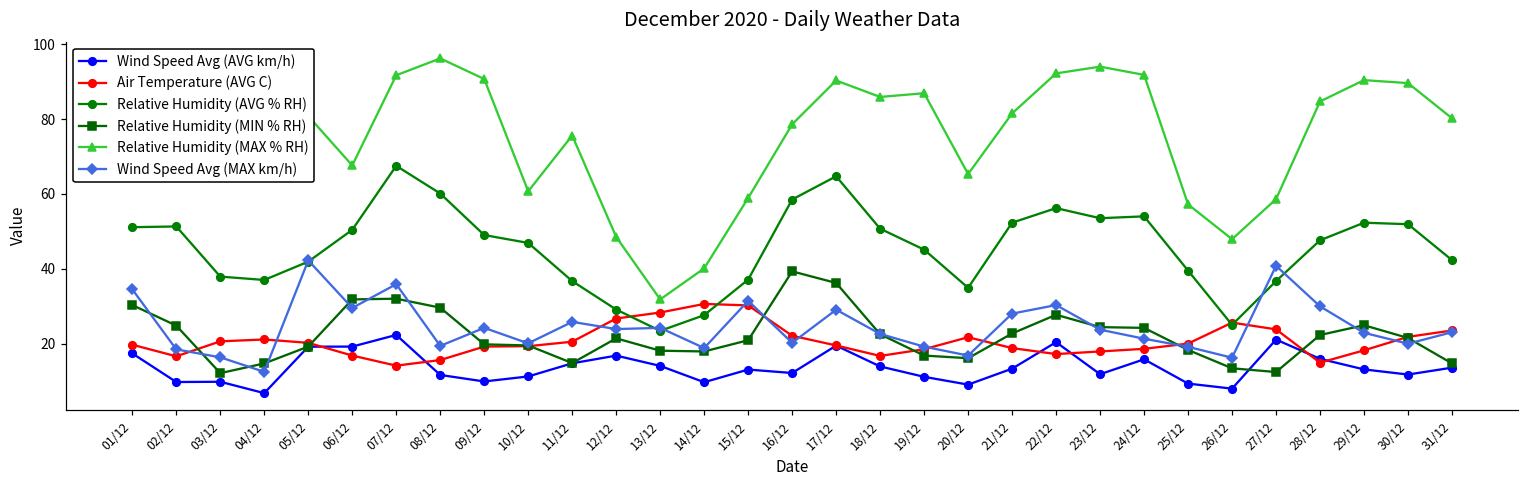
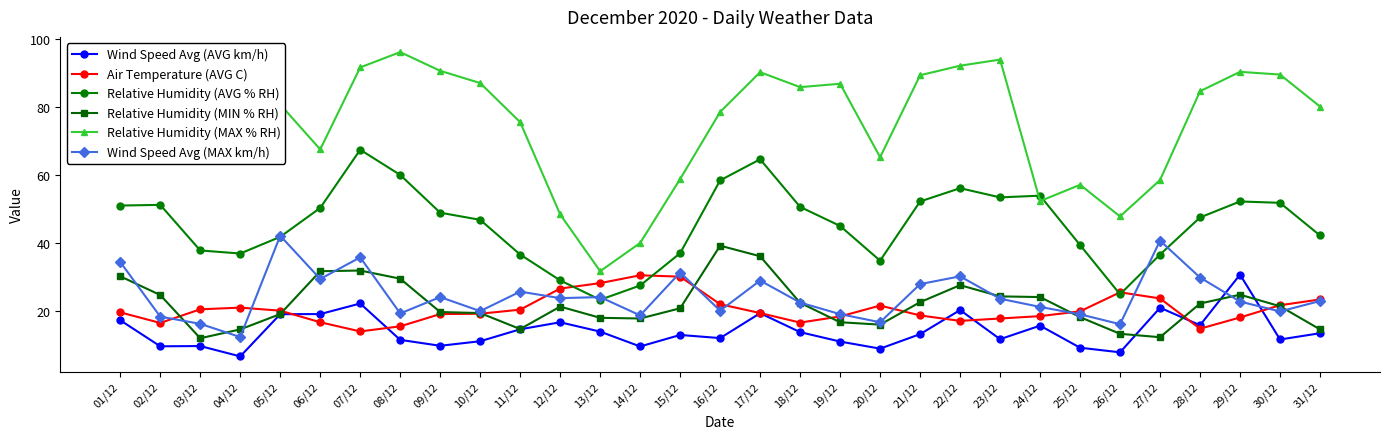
  {
    "Wind Speed Avg (AVG km/h)": {
      "01/12": 17,
      "02/12": 10,
      "03/12": 10,
      "04/12": 7,
      "06/12": 19,
      "07/12": 22,
      "08/12": 12,
      "09/12": 10,
      "10/12": 11,
      "12/12": 17,
      "13/12": 14,
      "14/12": 10,
      "15/12": 13,
      "16/12": 12,
      "18/12": 14,
      "19/12": 11,
      "20/12": 9,
      "21/12": 13,
      "22/12": 20,
      "23/12": 12,
      "24/12": 16,
      "25/12": 9,
      "26/12": 8,
      "27/12": 21,
      "28/12": 16,
-     "29/12": 13,
+     "29/12": 31,
      "30/12": 12,
      "31/12": 14
    },
    "Air Temperature (AVG C)": {
      "01/12": 20,
      "02/12": 17,
      "03/12": 21,
      "04/12": 21,
      "05/12": 20,
      "06/12": 17,
      "07/12": 14,
      "08/12": 16,
      "11/12": 21,
      "12/12": 27,
      "13/12": 28,
      "14/12": 31,
      "15/12": 30,
      "16/12": 22,
      "18/12": 17,
      "20/12": 22,
      "21/12": 19,
      "22/12": 17,
      "23/12": 18,
      "24/12": 19,
      "25/12": 20,
      "27/12": 24,
      "28/12": 15,
      "29/12": 18
    },
    "Relative Humidity (MAX % RH)": {
      "06/12": 68,
      "07/12": 92,
      "08/12": 96,
      "09/12": 91,
-     "10/12": 61,
+     "10/12": 87,
      "11/12": 76,
      "12/12": 49,
      "13/12": 32,
      "14/12": 40,
      "15/12": 59,
      "16/12": 79,
      "17/12": 90,
      "18/12": 86,
      "19/12": 87,
      "20/12": 65,
-     "21/12": 82,
+     "21/12": 89,
      "22/12": 92,
      "23/12": 94,
-     "24/12": 92,
+     "24/12": 52,
      "25/12": 57,
      "26/12": 48,
      "27/12": 59,
      "28/12": 85,
      "29/12": 90,
      "30/12": 90,
      "31/12": 80
    },
    "Wind Speed Avg (MAX km/h)": {
      "01/12": 35,
      "02/12": 18,
      "03/12": 16,
      "04/12": 12,
      "06/12": 30,
      "07/12": 36,
      "08/12": 19,
      "09/12": 24,
      "11/12": 26,
      "12/12": 24,
      "13/12": 24,
      "14/12": 19,
      "15/12": 31,
      "16/12": 20,
      "17/12": 29,
      "21/12": 28,
      "22/12": 30,
      "24/12": 21,
      "25/12": 19,
      "26/12": 16,
      "27/12": 41,
      "28/12": 30,
      "29/12": 23,
      "30/12": 20
    }
  }
